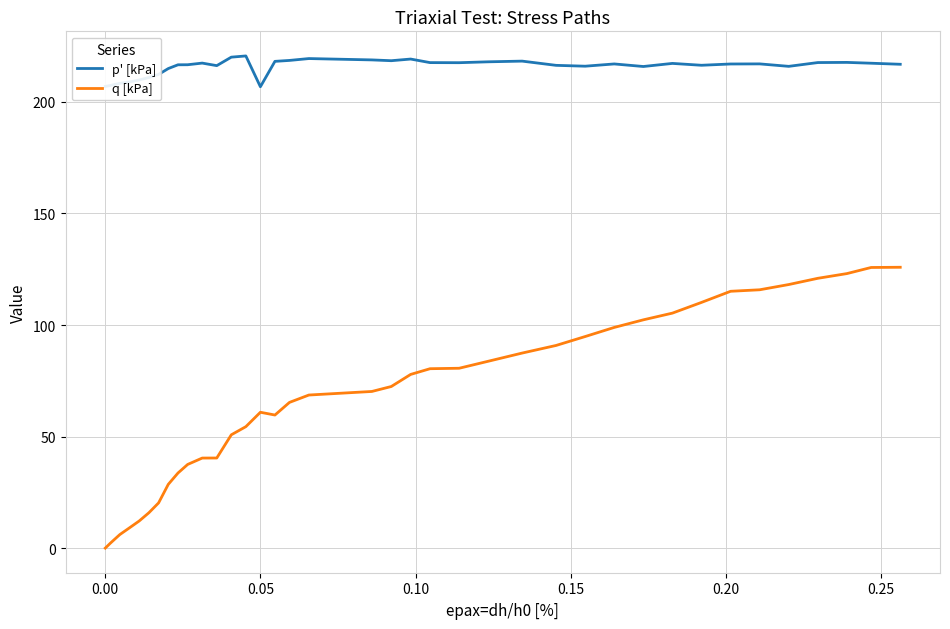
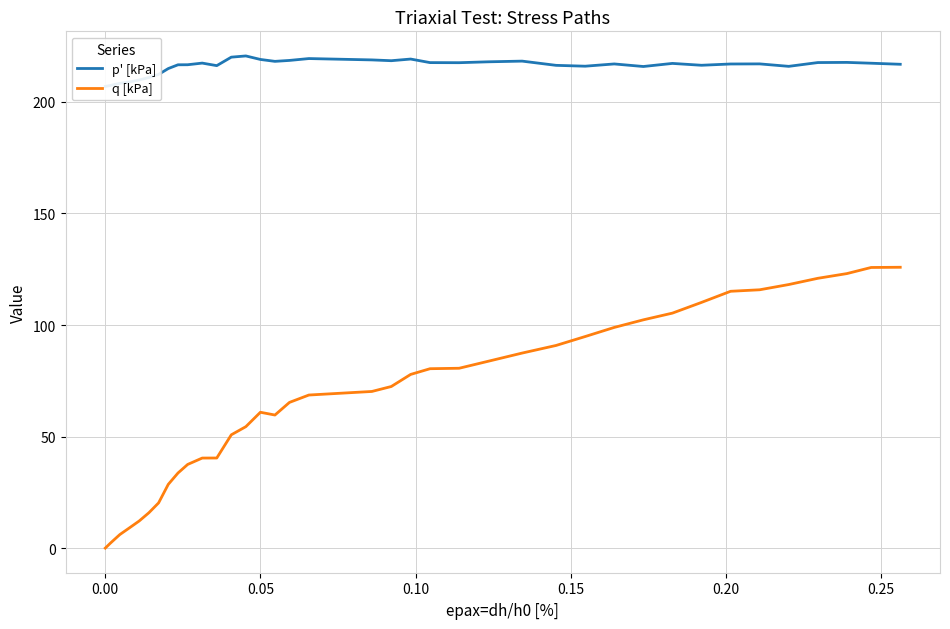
  {
    "p' [kPa]": {
-     "0.05": 207
+     "0.05": 219
    },
    "q [kPa]": {
      "0.00": 0,
      "0.05": 61
    }
  }
